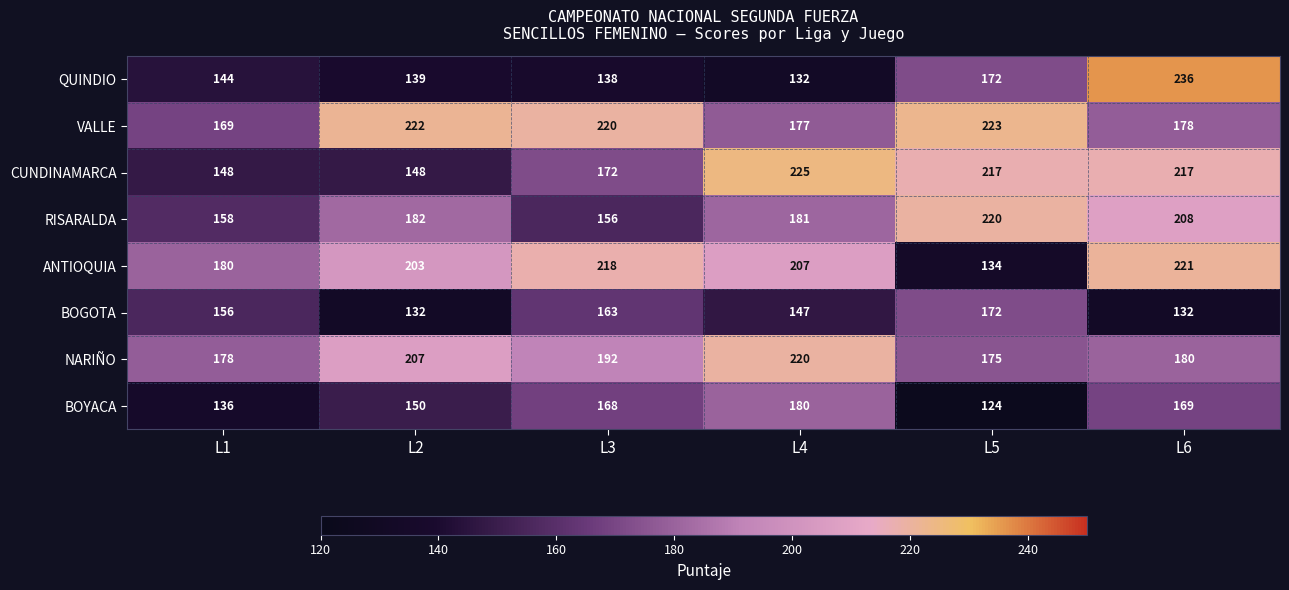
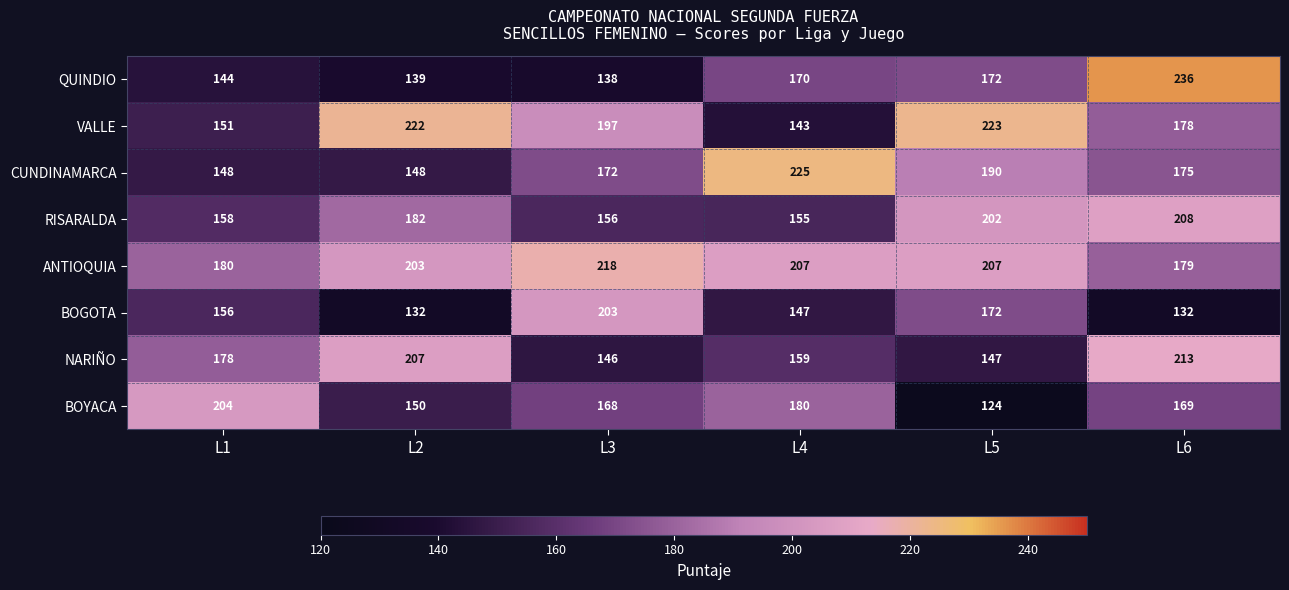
  {
    "QUINDIO": {
      "L1": 144,
      "L2": 139,
      "L3": 138,
-     "L4": 132,
+     "L4": 170,
      "L5": 172,
      "L6": 236
    },
    "VALLE": {
-     "L1": 169,
+     "L1": 151,
      "L2": 222,
-     "L3": 220,
-     "L4": 177,
+     "L3": 197,
+     "L4": 143,
      "L5": 223,
      "L6": 178
    },
    "CUNDINAMARCA": {
      "L1": 148,
      "L2": 148,
      "L3": 172,
      "L4": 225,
-     "L5": 217,
-     "L6": 217
+     "L5": 190,
+     "L6": 175
    },
    "RISARALDA": {
      "L1": 158,
      "L2": 182,
      "L3": 156,
-     "L4": 181,
-     "L5": 220,
+     "L4": 155,
+     "L5": 202,
      "L6": 208
    },
    "ANTIOQUIA": {
      "L1": 180,
      "L2": 203,
      "L3": 218,
      "L4": 207,
-     "L5": 134,
-     "L6": 221
+     "L5": 207,
+     "L6": 179
    },
    "BOGOTA": {
      "L1": 156,
      "L2": 132,
-     "L3": 163,
+     "L3": 203,
      "L4": 147,
      "L5": 172,
      "L6": 132
    },
    "NARIÑO": {
      "L1": 178,
      "L2": 207,
-     "L3": 192,
-     "L4": 220,
-     "L5": 175,
-     "L6": 180
+     "L3": 146,
+     "L4": 159,
+     "L5": 147,
+     "L6": 213
    },
    "BOYACA": {
-     "L1": 136,
+     "L1": 204,
      "L2": 150,
      "L3": 168,
      "L4": 180,
      "L5": 124,
      "L6": 169
    }
  }
